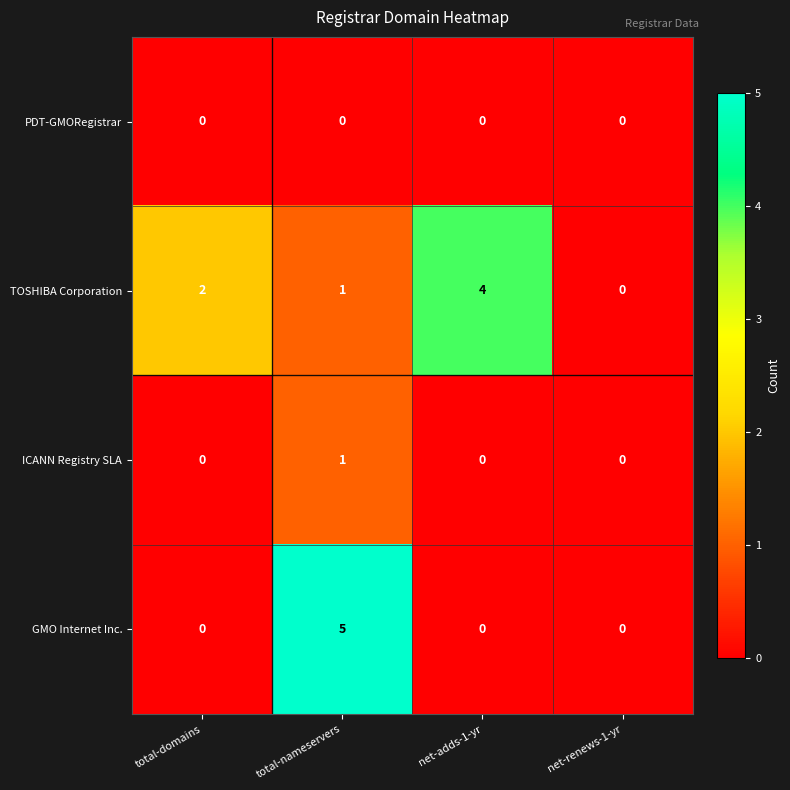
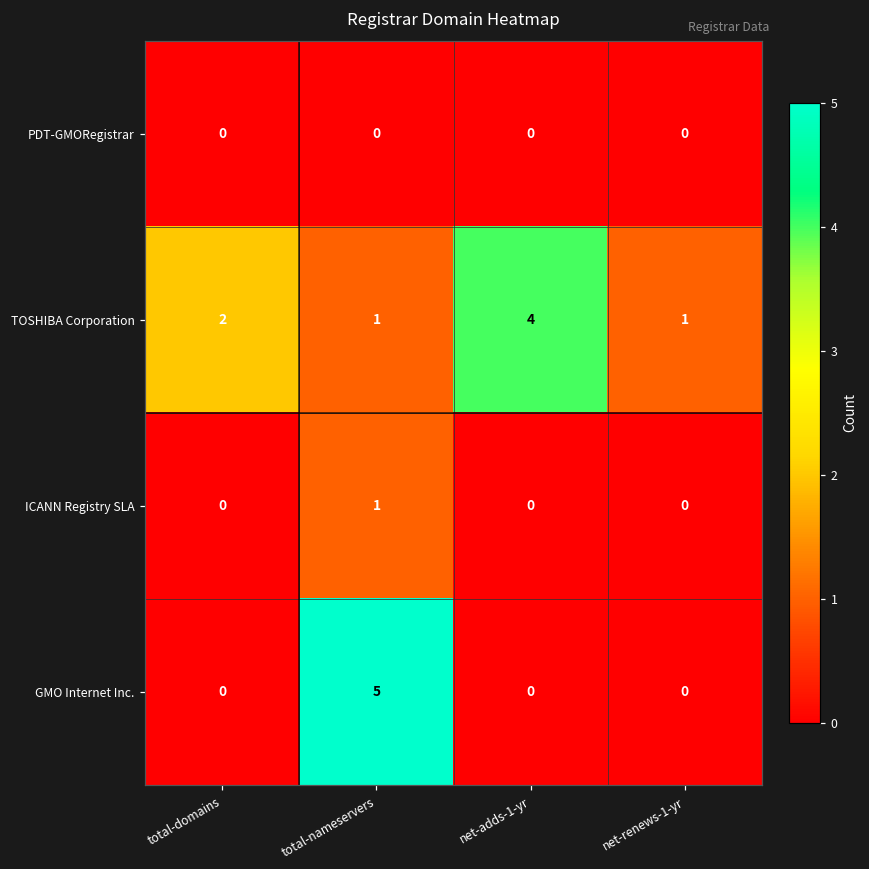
  {
    "PDT-GMORegistrar": {
      "total-domains": 0,
      "total-nameservers": 0,
      "net-adds-1-yr": 0,
      "net-renews-1-yr": 0
    },
    "TOSHIBA Corporation": {
      "total-domains": 2,
      "total-nameservers": 1,
      "net-adds-1-yr": 4,
-     "net-renews-1-yr": 0
+     "net-renews-1-yr": 1
    },
    "ICANN Registry SLA": {
      "total-domains": 0,
      "total-nameservers": 1,
      "net-adds-1-yr": 0,
      "net-renews-1-yr": 0
    },
    "GMO Internet Inc.": {
      "total-domains": 0,
      "total-nameservers": 5,
      "net-adds-1-yr": 0,
      "net-renews-1-yr": 0
    }
  }
